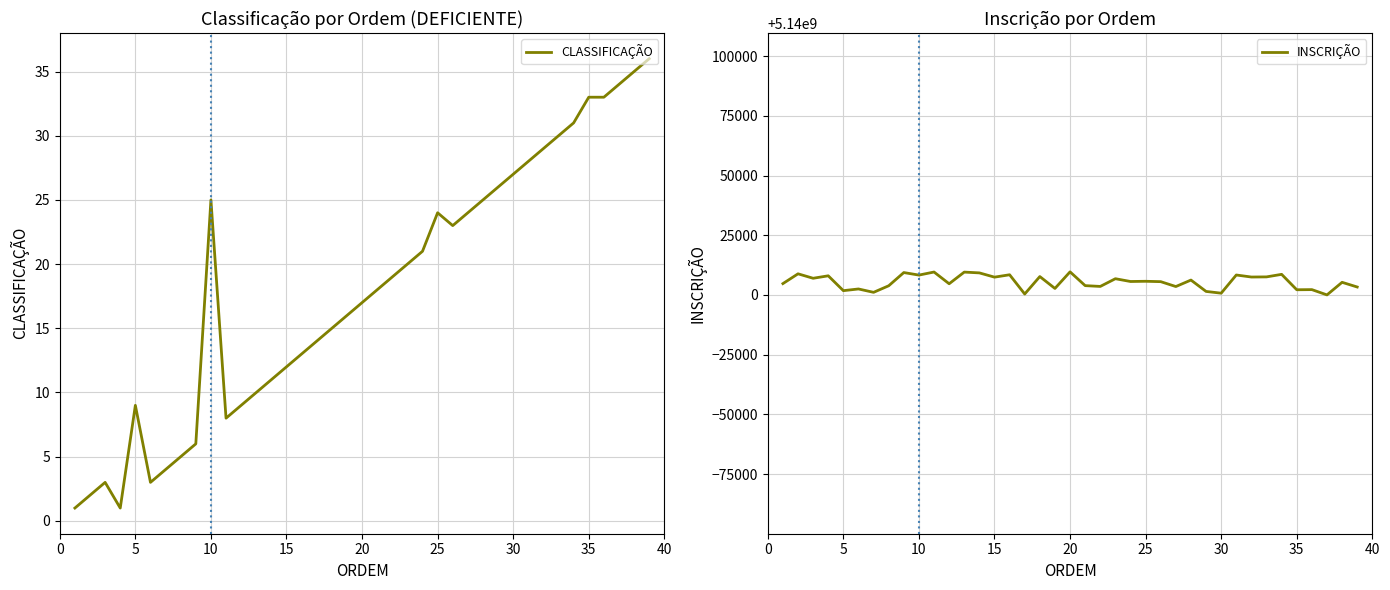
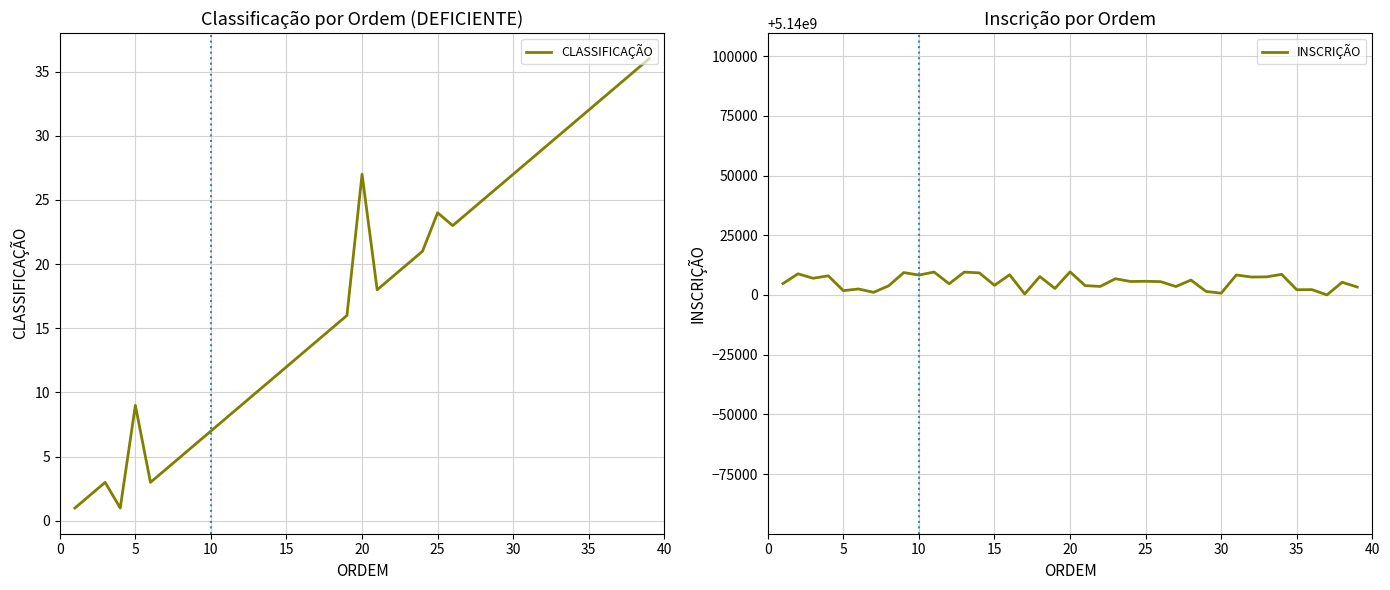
  {
    "Classificação por Ordem (DEFICIENTE)": {
      "5": 9,
-     "10": 25,
+     "10": 7,
      "15": 12,
-     "20": 17,
+     "20": 27,
      "25": 24,
      "30": 27,
-     "35": 33
+     "35": 32
    },
    "Inscrição por Ordem": {
      "5": 5140002000,
      "10": 5140008000,
-     "15": 5140007000,
+     "15": 5140004000,
      "20": 5140010000,
      "25": 5140006000,
      "30": 5140001000,
      "35": 5140002000
    }
  }
